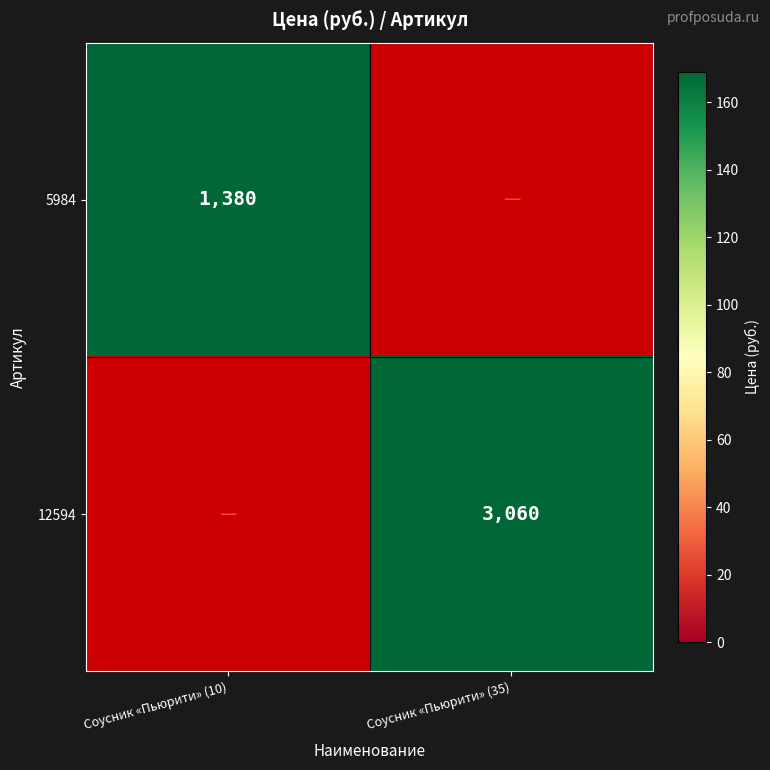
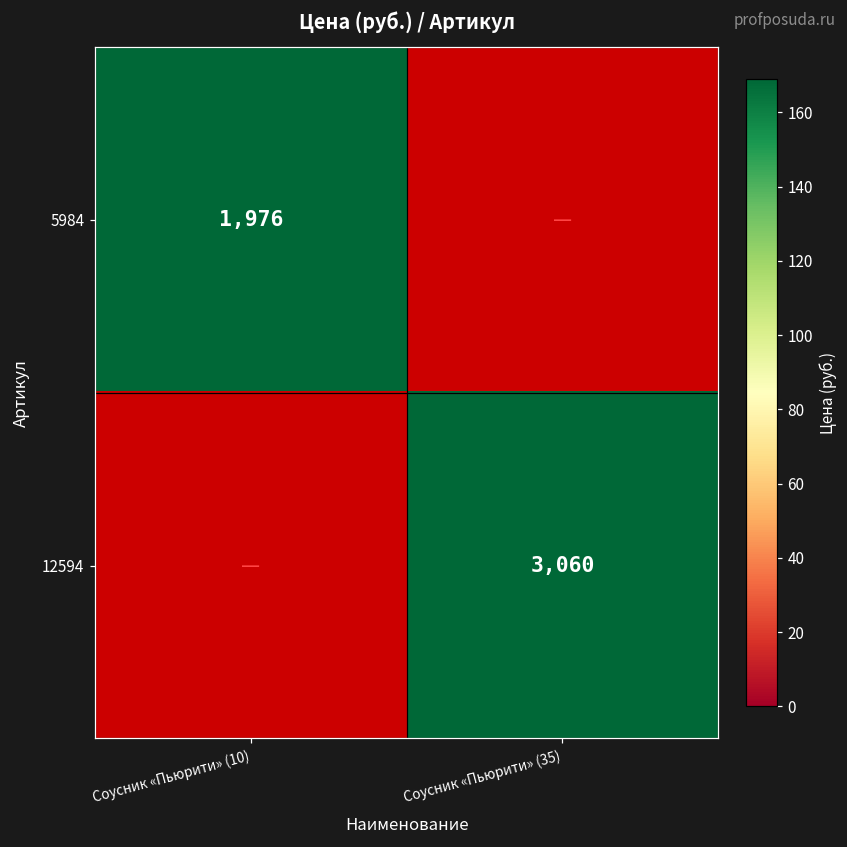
  {
    "5984": {
-     "Соусник «Пьюрити» (10)": "1,380"
+     "Соусник «Пьюрити» (10)": "1,976"
    },
    "12594": {
      "Соусник «Пьюрити» (35)": "3,060"
    }
  }
